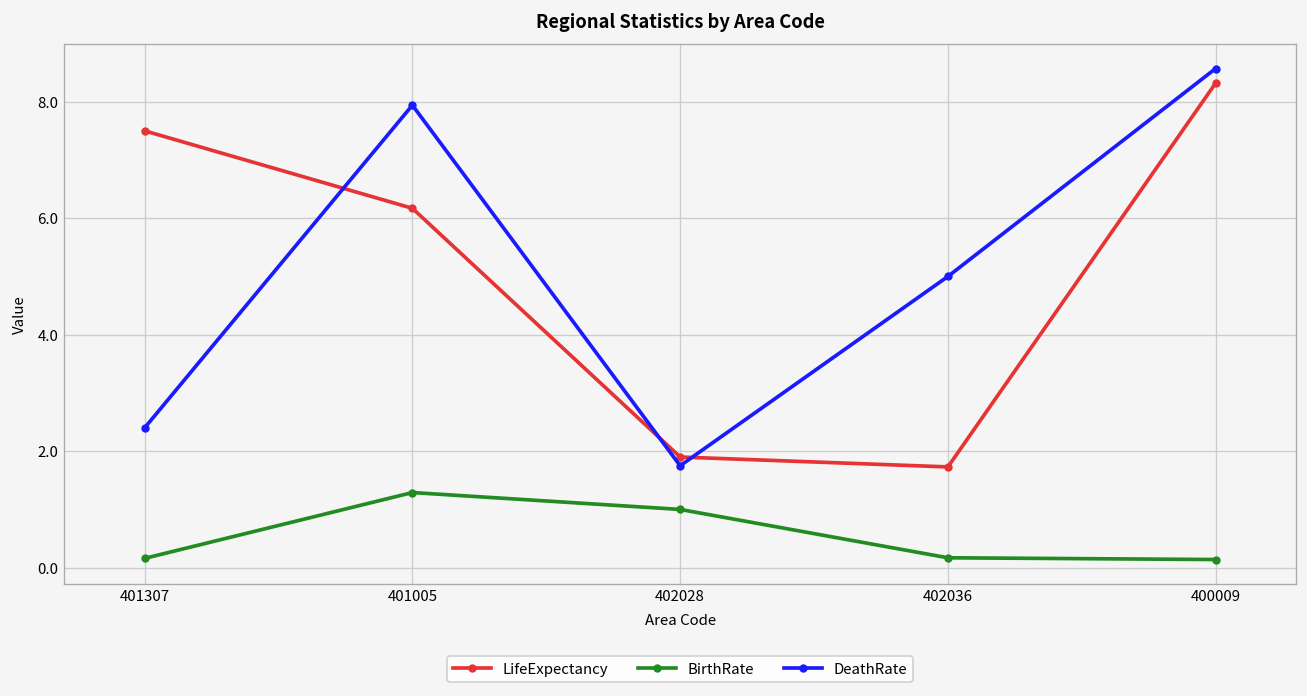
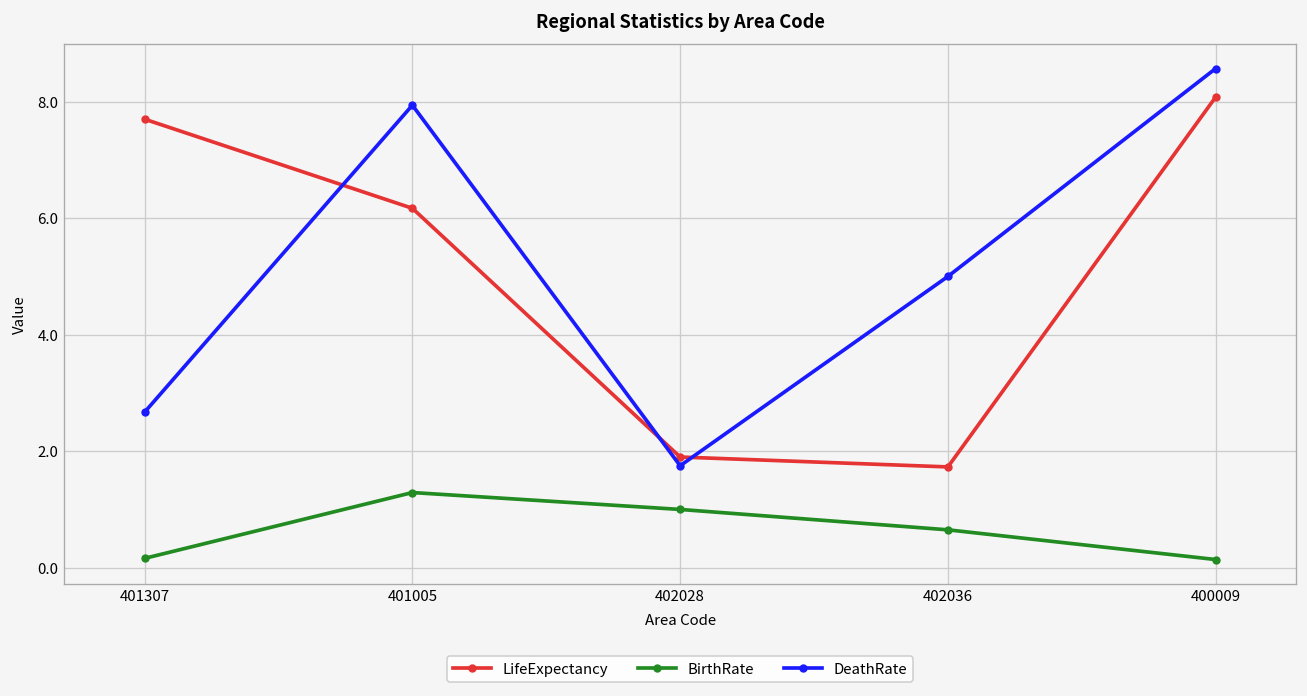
  {
    "LifeExpectancy": {
-     "401307": 7.5,
+     "401307": 7.7,
      "401005": 6.2,
      "402028": 1.9,
      "402036": 1.7,
-     "400009": 8.3
+     "400009": 8.1
    },
    "BirthRate": {
      "401307": 0.2,
      "401005": 1.3,
      "402028": 1.0,
-     "402036": 0.2,
+     "402036": 0.7,
      "400009": 0.1
    },
    "DeathRate": {
-     "401307": 2.4,
+     "401307": 2.7,
      "401005": 7.9,
      "402028": 1.8,
      "402036": 5.0,
      "400009": 8.6
    }
  }
